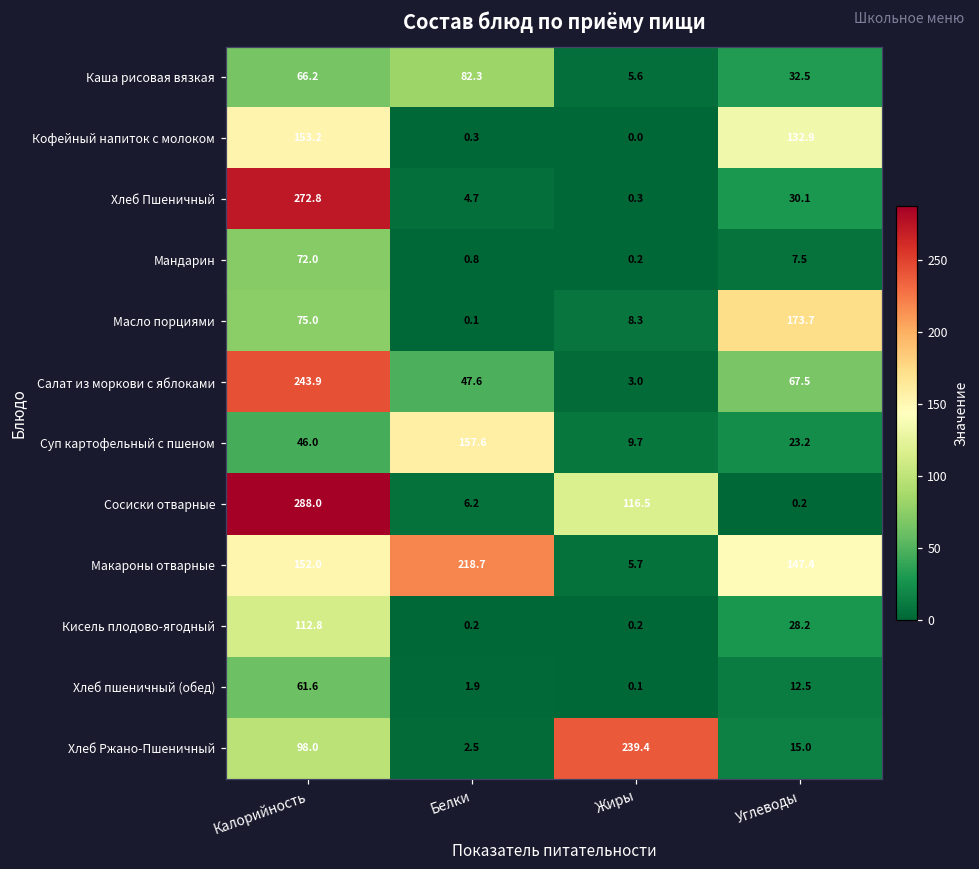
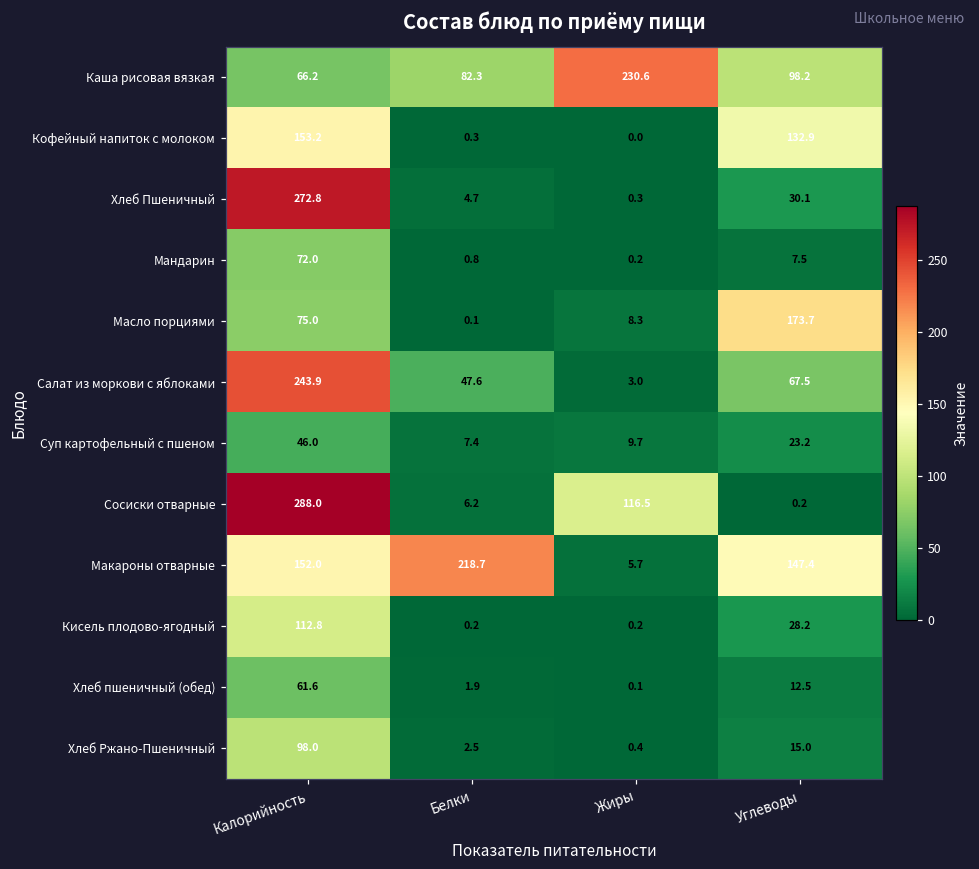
  {
    "Каша рисовая вязкая": {
      "Калорийность": 66.2,
      "Белки": 82.3,
-     "Жиры": 5.6,
-     "Углеводы": 32.5
+     "Жиры": 230.6,
+     "Углеводы": 98.2
    },
    "Кофейный напиток с молоком": {
      "Калорийность": 153.2,
      "Белки": 0.3,
      "Жиры": 0.0,
      "Углеводы": 132.9
    },
    "Хлеб Пшеничный": {
      "Калорийность": 272.8,
      "Белки": 4.7,
      "Жиры": 0.3,
      "Углеводы": 30.1
    },
    "Мандарин": {
      "Калорийность": 72.0,
      "Белки": 0.8,
      "Жиры": 0.2,
      "Углеводы": 7.5
    },
    "Масло порциями": {
      "Калорийность": 75.0,
      "Белки": 0.1,
      "Жиры": 8.3,
      "Углеводы": 173.7
    },
    "Салат из моркови с яблоками": {
      "Калорийность": 243.9,
      "Белки": 47.6,
      "Жиры": 3.0,
      "Углеводы": 67.5
    },
    "Суп картофельный с пшеном": {
      "Калорийность": 46.0,
-     "Белки": 157.6,
+     "Белки": 7.4,
      "Жиры": 9.7,
      "Углеводы": 23.2
    },
    "Сосиски отварные": {
      "Калорийность": 288.0,
      "Белки": 6.2,
      "Жиры": 116.5,
      "Углеводы": 0.2
    },
    "Макароны отварные": {
      "Калорийность": 152.0,
      "Белки": 218.7,
      "Жиры": 5.7,
      "Углеводы": 147.4
    },
    "Кисель плодово-ягодный": {
      "Калорийность": 112.8,
      "Белки": 0.2,
      "Жиры": 0.2,
      "Углеводы": 28.2
    },
    "Хлеб пшеничный (обед)": {
      "Калорийность": 61.6,
      "Белки": 1.9,
      "Жиры": 0.1,
      "Углеводы": 12.5
    },
    "Хлеб Ржано-Пшеничный": {
      "Калорийность": 98.0,
      "Белки": 2.5,
-     "Жиры": 239.4,
+     "Жиры": 0.4,
      "Углеводы": 15.0
    }
  }
